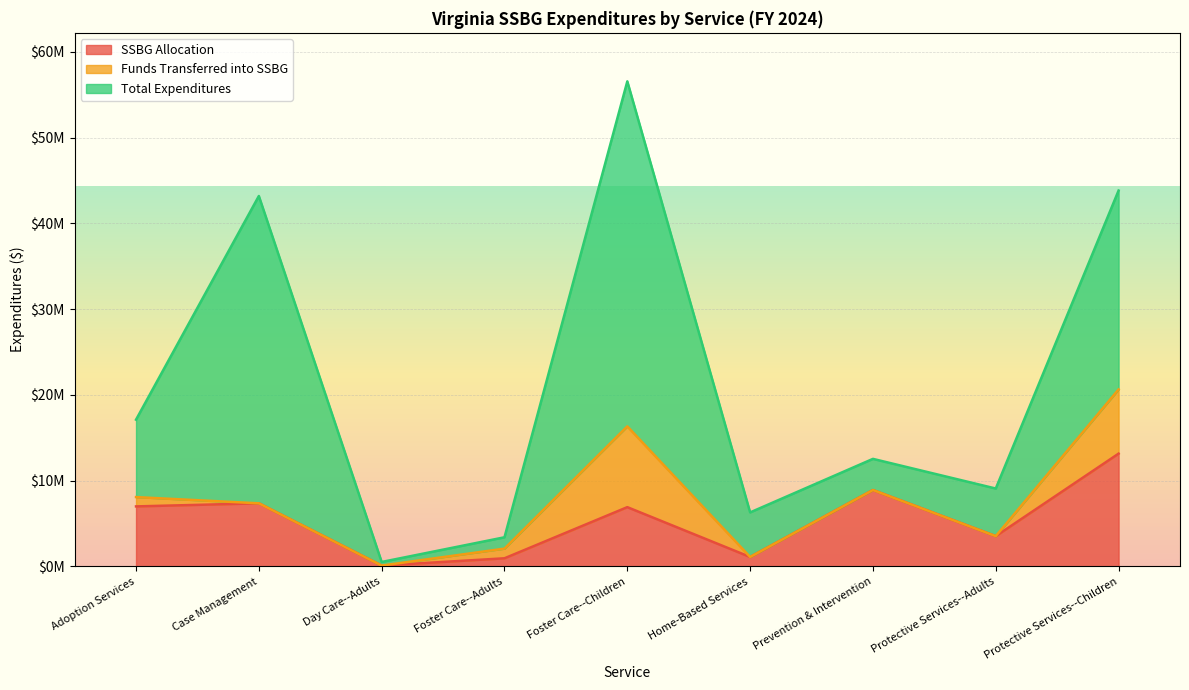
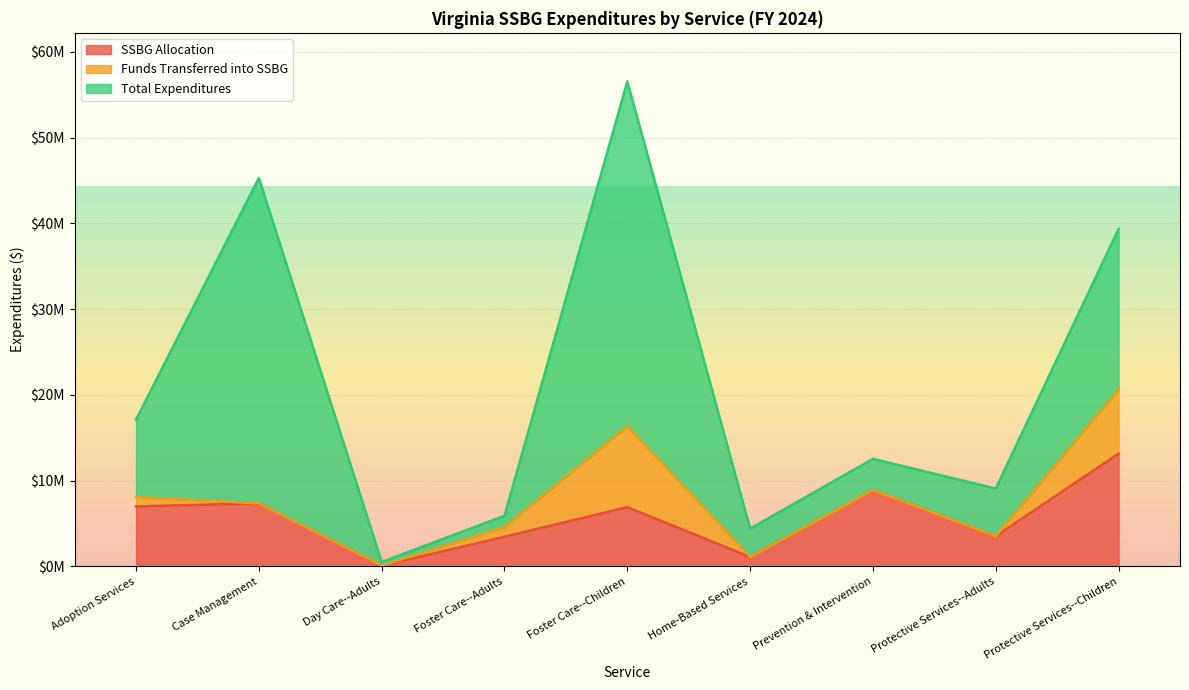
  {
    "SSBG Allocation": {
      "Adoption Services": "$7000000",
-     "Foster Care--Adults": "$1000000",
+     "Foster Care--Adults": "$3000000",
      "Foster Care--Children": "$7000000",
      "Protective Services--Children": "$13000000"
    },
    "Funds Transferred into SSBG": {
      "Adoption Services": "$1000000",
      "Foster Care--Adults": "$1000000",
      "Foster Care--Children": "$9000000",
      "Protective Services--Children": "$7000000"
    },
    "Total Expenditures": {
      "Adoption Services": "$9000000",
-     "Case Management": "$36000000",
+     "Case Management": "$38000000",
      "Day Care--Adults": "$0",
      "Foster Care--Adults": "$1000000",
      "Foster Care--Children": "$40000000",
-     "Home-Based Services": "$5000000",
+     "Home-Based Services": "$3000000",
      "Prevention & Intervention": "$4000000",
      "Protective Services--Adults": "$6000000",
-     "Protective Services--Children": "$23000000"
+     "Protective Services--Children": "$19000000"
    }
  }
